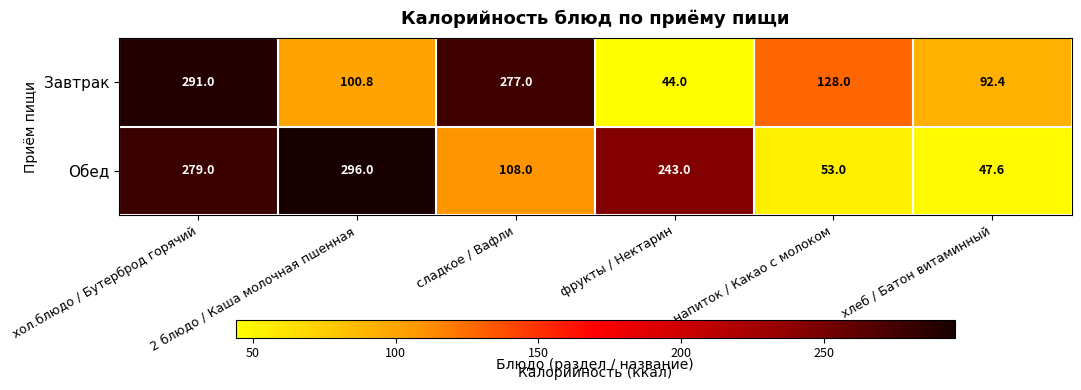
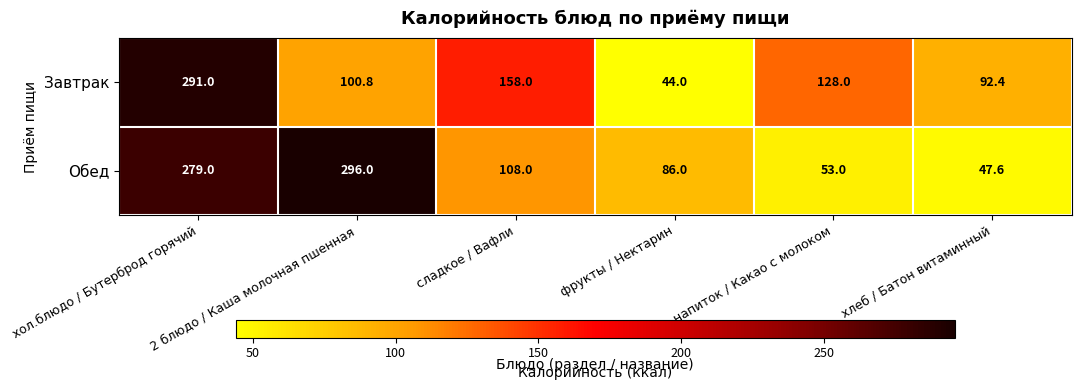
  {
    "Завтрак": {
      "хол.блюдо / Бутерброд горячий": 291.0,
      "2 блюдо / Каша молочная пшенная": 100.8,
-     "сладкое / Вафли": 277.0,
+     "сладкое / Вафли": 158.0,
      "фрукты / Нектарин": 44.0,
      "напиток / Какао с молоком": 128.0,
      "хлеб / Батон витаминный": 92.4
    },
    "Обед": {
      "хол.блюдо / Бутерброд горячий": 279.0,
      "2 блюдо / Каша молочная пшенная": 296.0,
      "сладкое / Вафли": 108.0,
-     "фрукты / Нектарин": 243.0,
+     "фрукты / Нектарин": 86.0,
      "напиток / Какао с молоком": 53.0,
      "хлеб / Батон витаминный": 47.6
    }
  }
